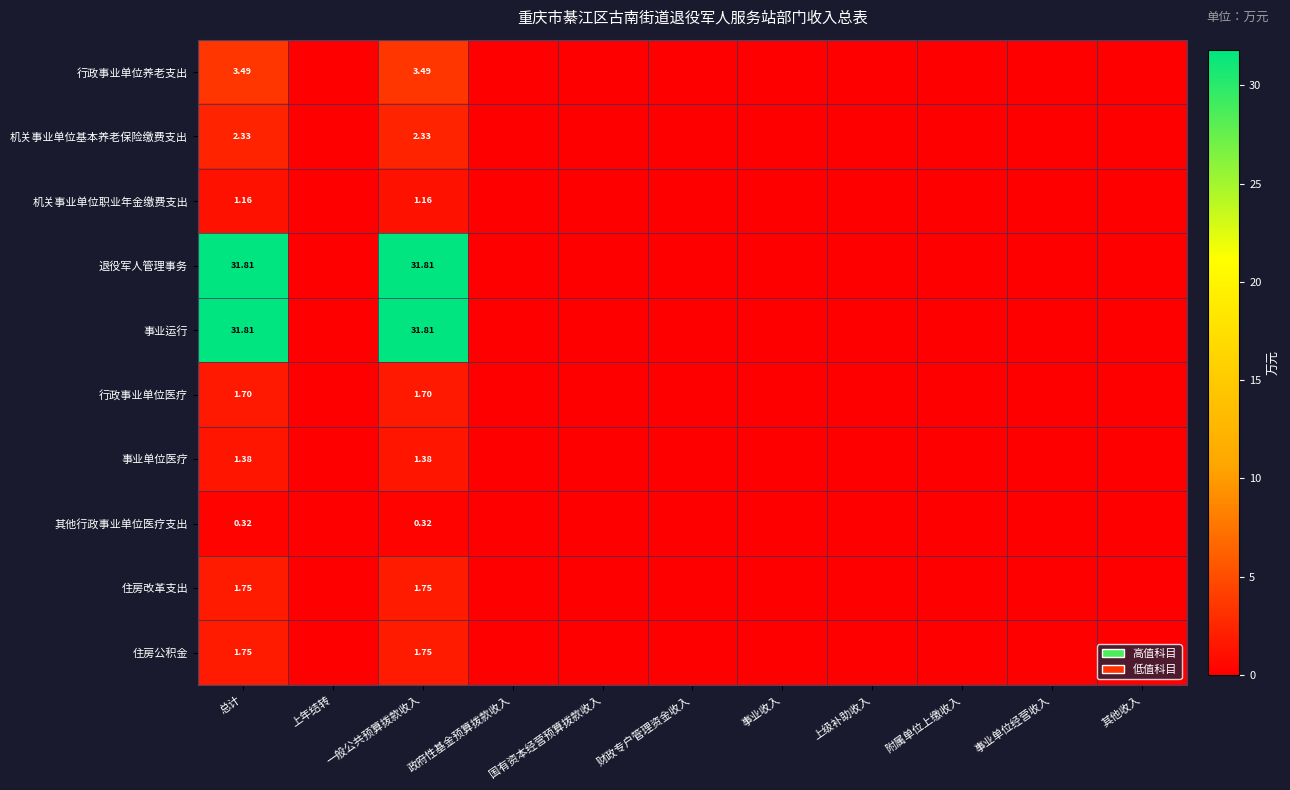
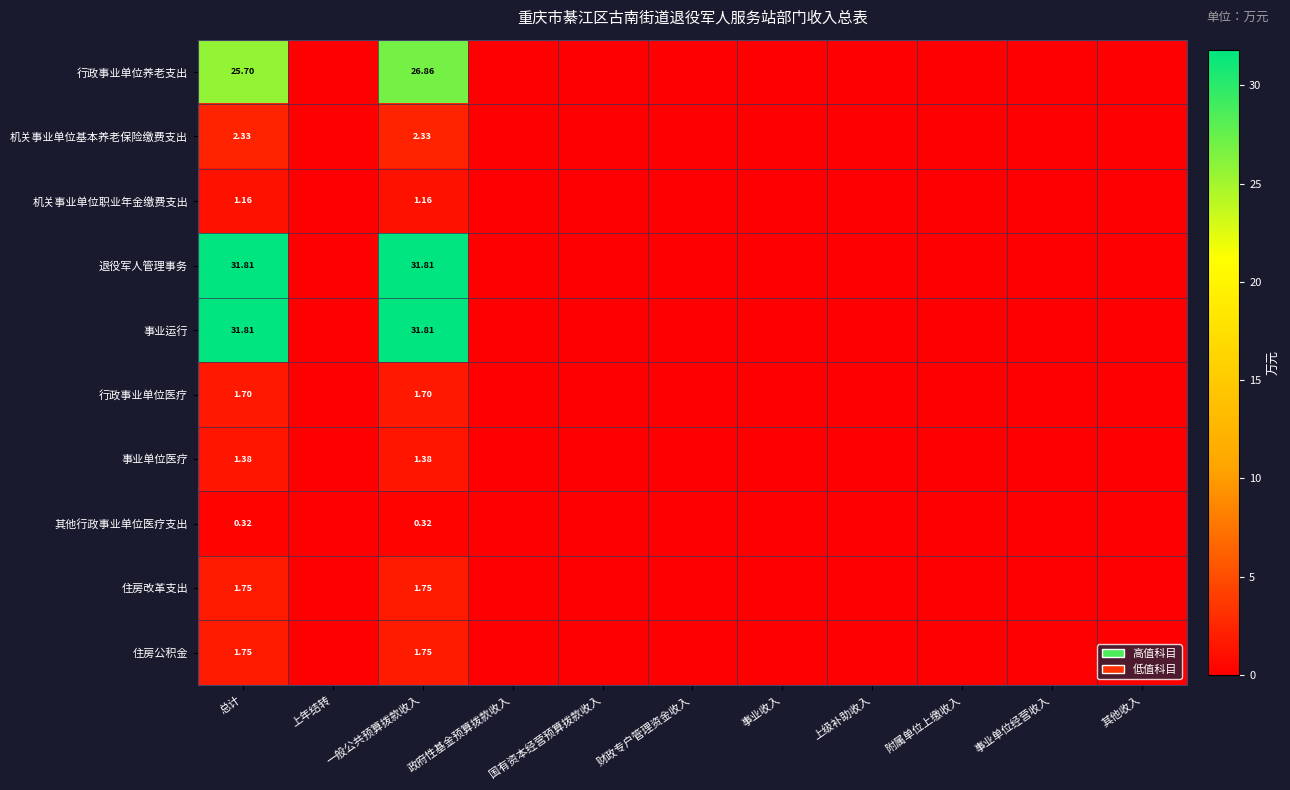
  {
    "行政事业单位养老支出": {
-     "总计": 3.49,
-     "一般公共预算拨款收入": 3.49
+     "总计": 25.70,
+     "一般公共预算拨款收入": 26.86
    },
    "机关事业单位基本养老保险缴费支出": {
      "总计": 2.33,
      "一般公共预算拨款收入": 2.33
    },
    "机关事业单位职业年金缴费支出": {
      "总计": 1.16,
      "一般公共预算拨款收入": 1.16
    },
    "退役军人管理事务": {
      "总计": 31.81,
      "一般公共预算拨款收入": 31.81
    },
    "事业运行": {
      "总计": 31.81,
      "一般公共预算拨款收入": 31.81
    },
    "行政事业单位医疗": {
      "总计": 1.70,
      "一般公共预算拨款收入": 1.70
    },
    "事业单位医疗": {
      "总计": 1.38,
      "一般公共预算拨款收入": 1.38
    },
    "其他行政事业单位医疗支出": {
      "总计": 0.32,
      "一般公共预算拨款收入": 0.32
    },
    "住房改革支出": {
      "总计": 1.75,
      "一般公共预算拨款收入": 1.75
    },
    "住房公积金": {
      "总计": 1.75,
      "一般公共预算拨款收入": 1.75
    }
  }
